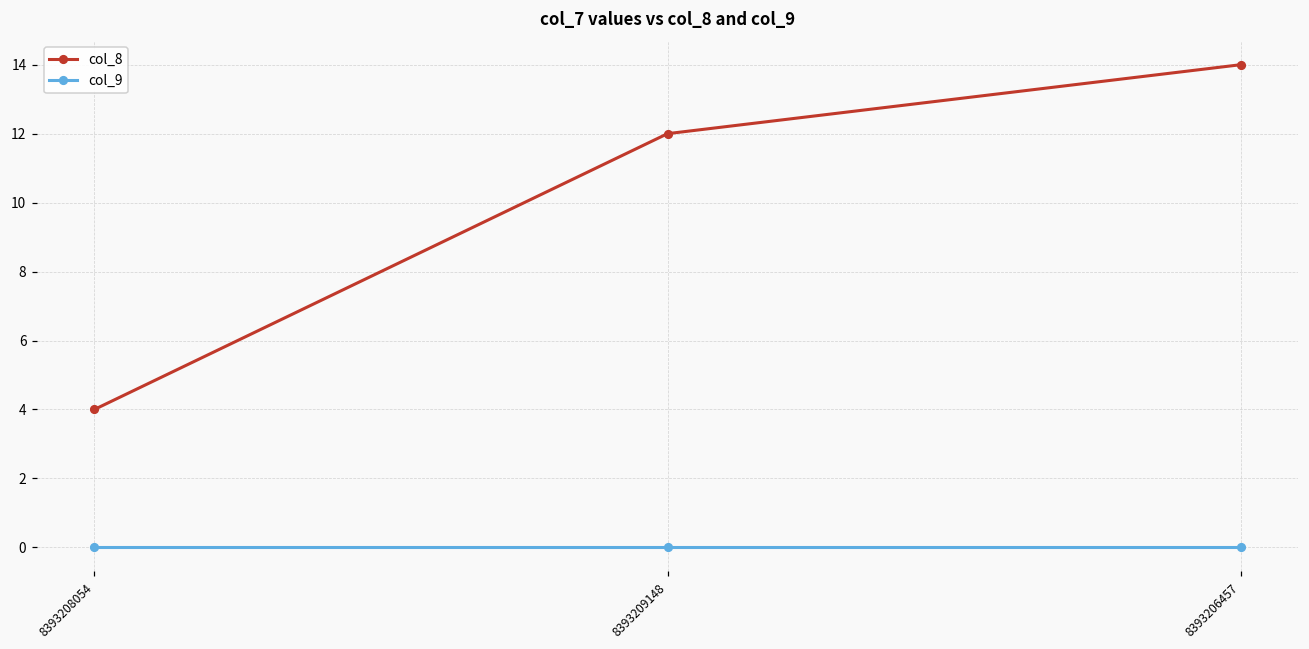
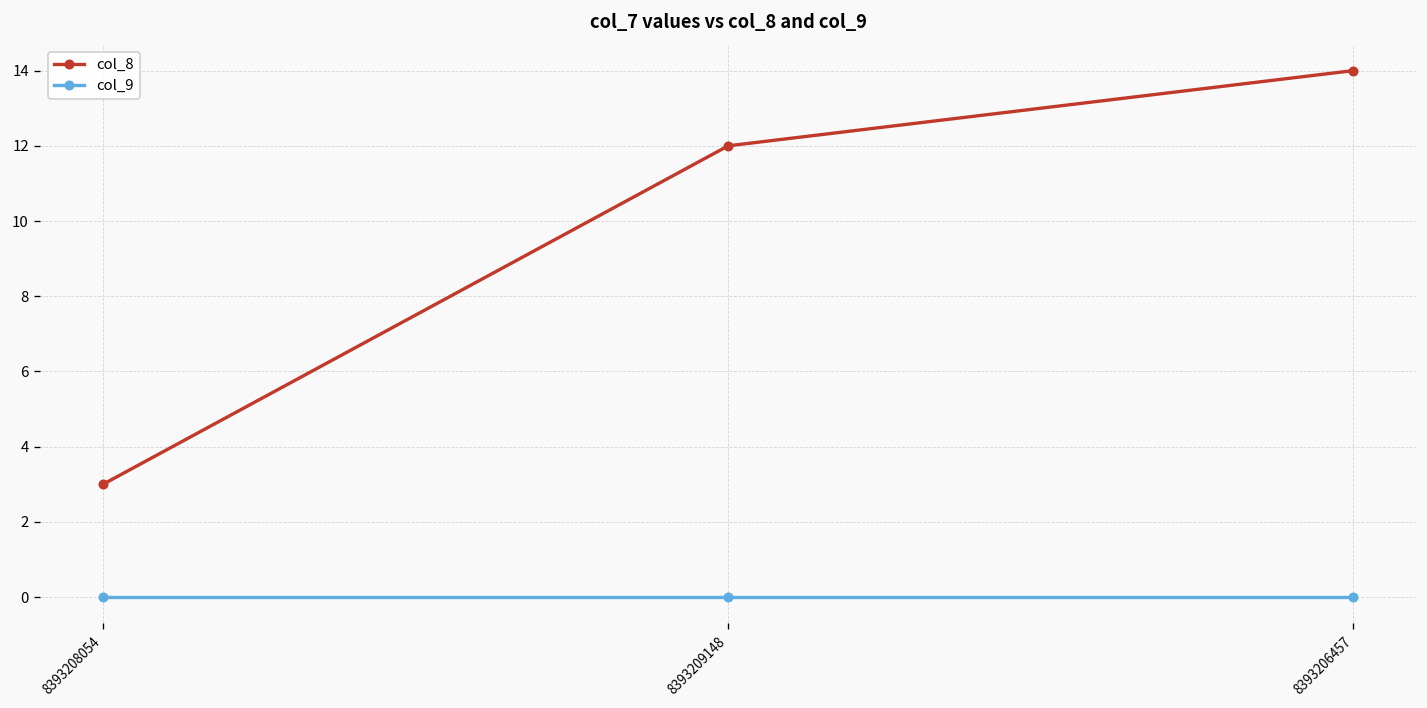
  {
    "col_8": {
-     "8393208054": 4,
+     "8393208054": 3,
      "8393209148": 12,
      "8393206457": 14
    },
    "col_9": {
      "8393208054": 0,
      "8393209148": 0,
      "8393206457": 0
    }
  }
